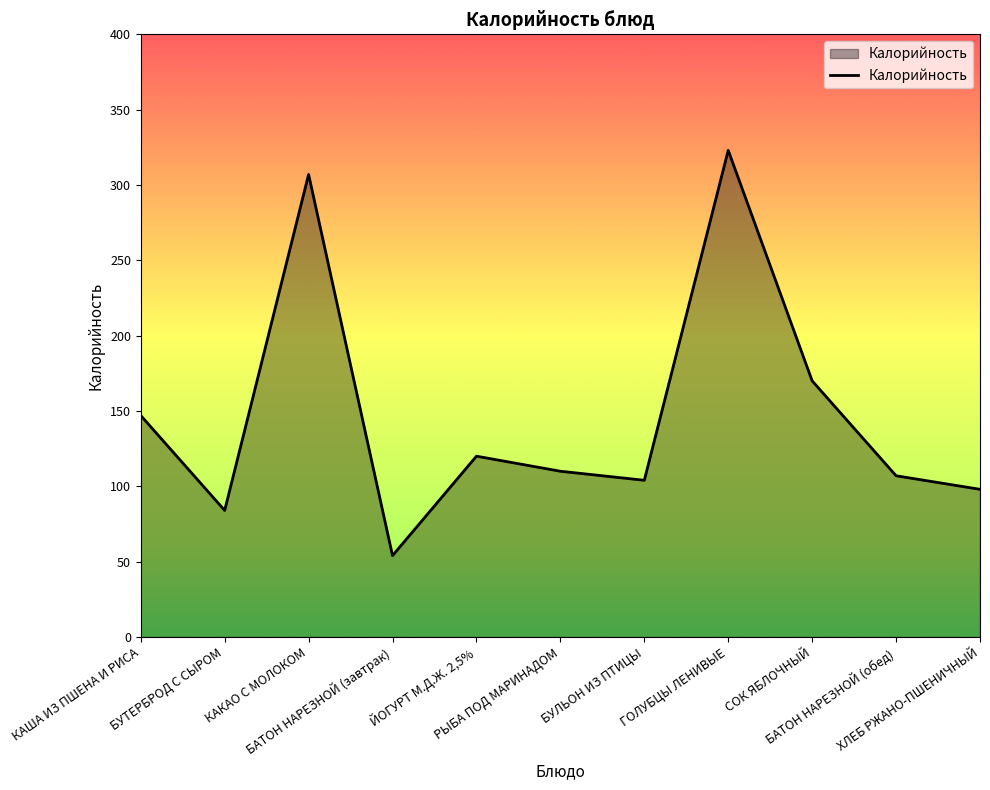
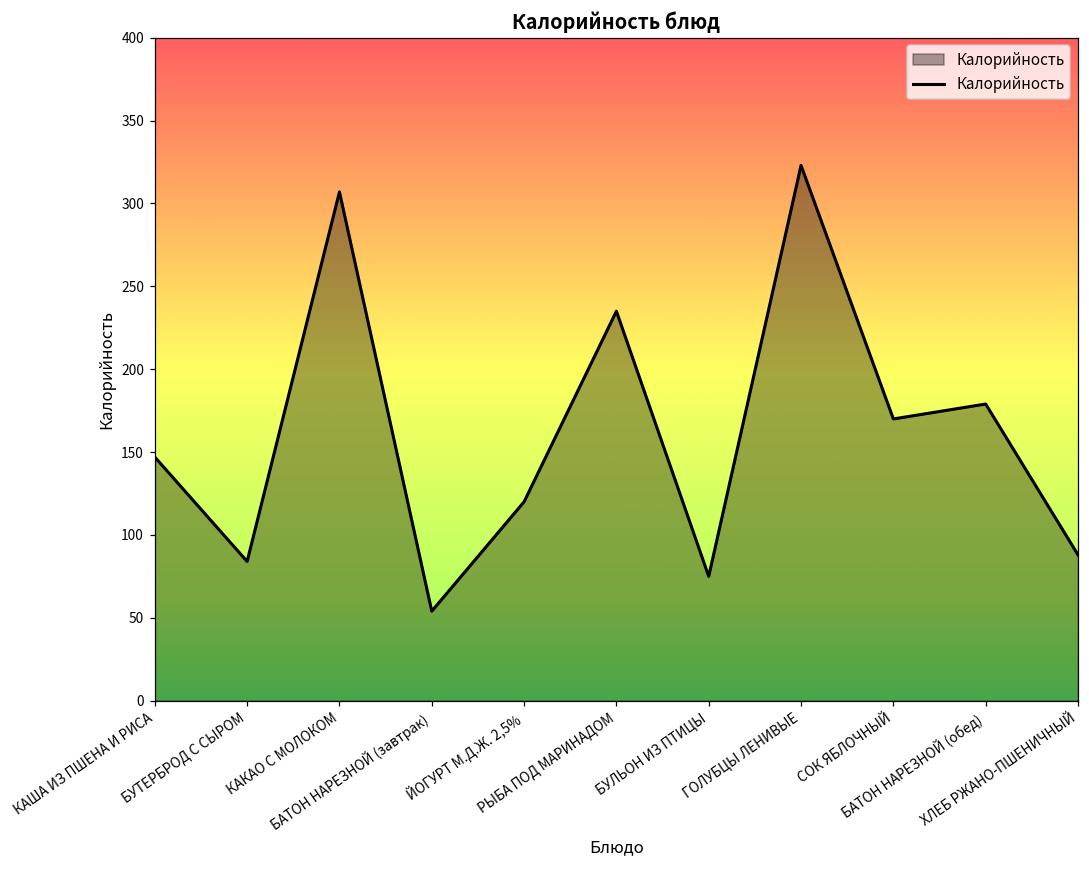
  {
    "КАША ИЗ ПШЕНА И РИСА": 147,
    "БУТЕРБРОД С СЫРОМ": 84,
    "КАКАО С МОЛОКОМ": 307,
    "БАТОН НАРЕЗНОЙ (завтрак)": 54,
    "ЙОГУРТ М.Д.Ж. 2,5%": 120,
-   "РЫБА ПОД МАРИНАДОМ": 110,
-   "БУЛЬОН ИЗ ПТИЦЫ": 104,
+   "РЫБА ПОД МАРИНАДОМ": 235,
+   "БУЛЬОН ИЗ ПТИЦЫ": 75,
    "ГОЛУБЦЫ ЛЕНИВЫЕ": 323,
    "СОК ЯБЛОЧНЫЙ": 170,
-   "БАТОН НАРЕЗНОЙ (обед)": 107,
-   "ХЛЕБ РЖАНО-ПШЕНИЧНЫЙ": 98
+   "БАТОН НАРЕЗНОЙ (обед)": 179,
+   "ХЛЕБ РЖАНО-ПШЕНИЧНЫЙ": 88
  }
